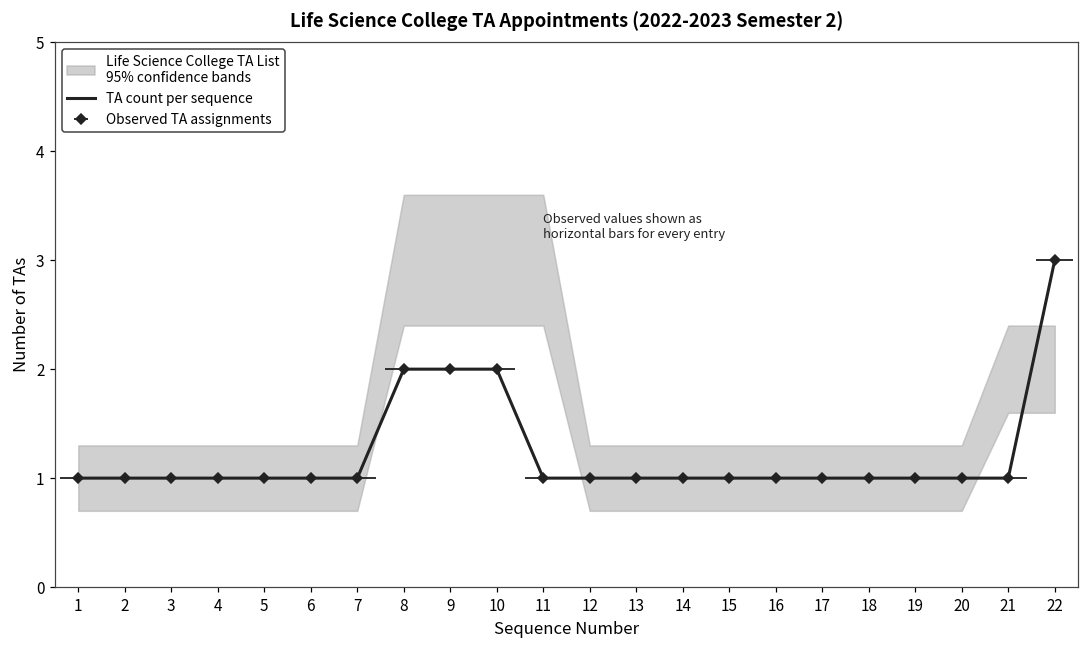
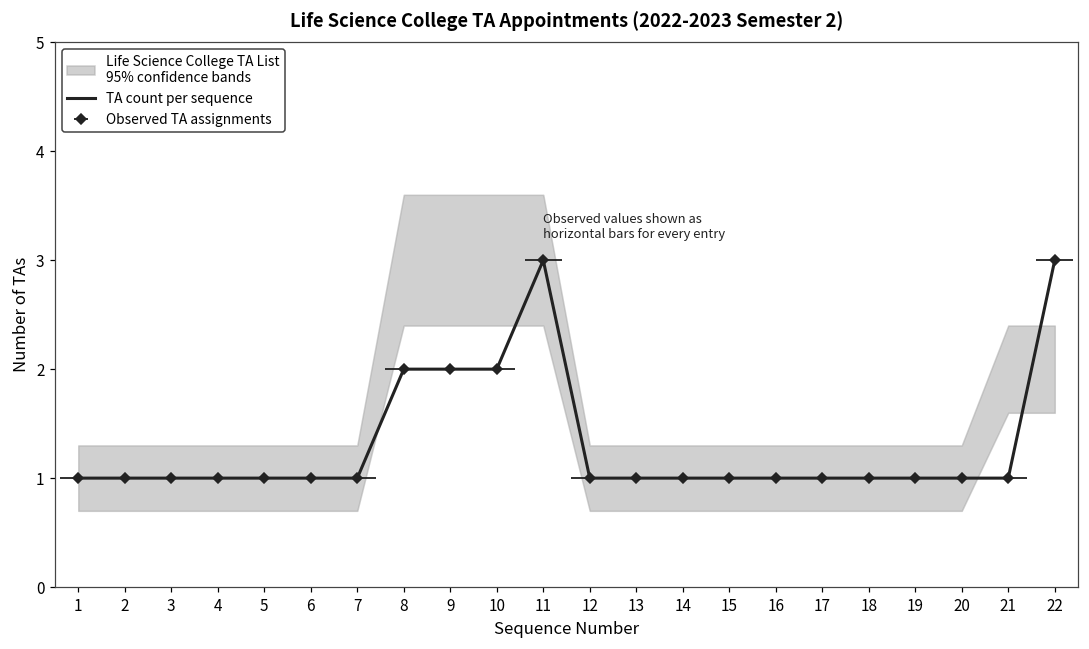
  {
    "TA count per sequence": {
      "1": 1,
      "2": 1,
      "3": 1,
      "4": 1,
      "5": 1,
      "6": 1,
      "7": 1,
      "8": 2,
      "9": 2,
      "10": 2,
-     "11": 1,
+     "11": 3,
      "12": 1,
      "13": 1,
      "14": 1,
      "15": 1,
      "16": 1,
      "17": 1,
      "18": 1,
      "19": 1,
      "20": 1,
      "21": 1,
      "22": 3
    }
  }
